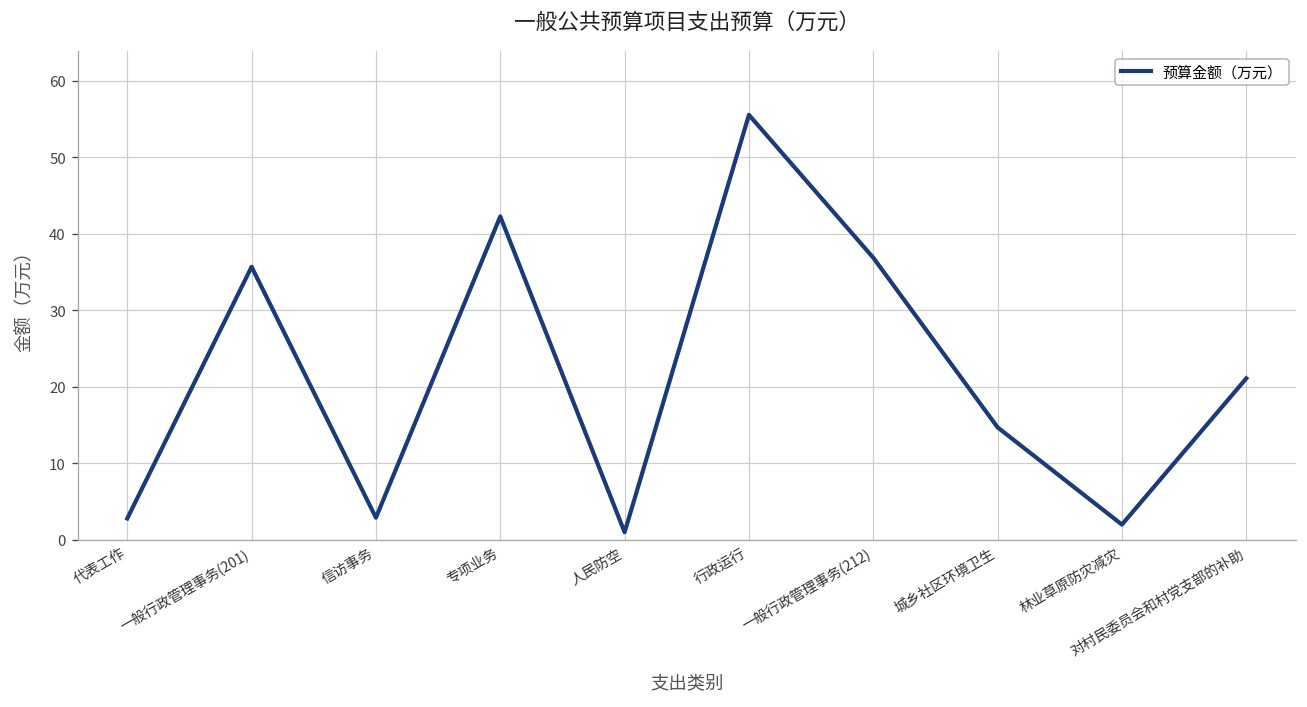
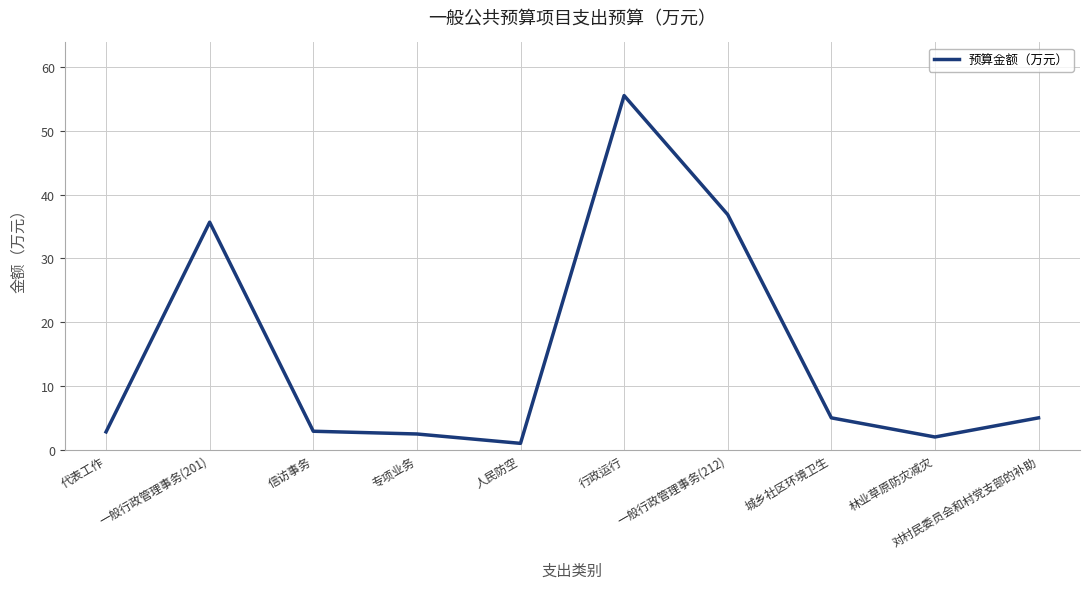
  {
    "代表工作": 3,
    "一般行政管理事务(201)": 36,
    "信访事务": 3,
-   "专项业务": 42,
+   "专项业务": 2,
    "人民防空": 1,
    "行政运行": 56,
    "一般行政管理事务(212)": 37,
-   "城乡社区环境卫生": 15,
+   "城乡社区环境卫生": 5,
    "林业草原防灾减灾": 2,
-   "对村民委员会和村党支部的补助": 21
+   "对村民委员会和村党支部的补助": 5
  }
